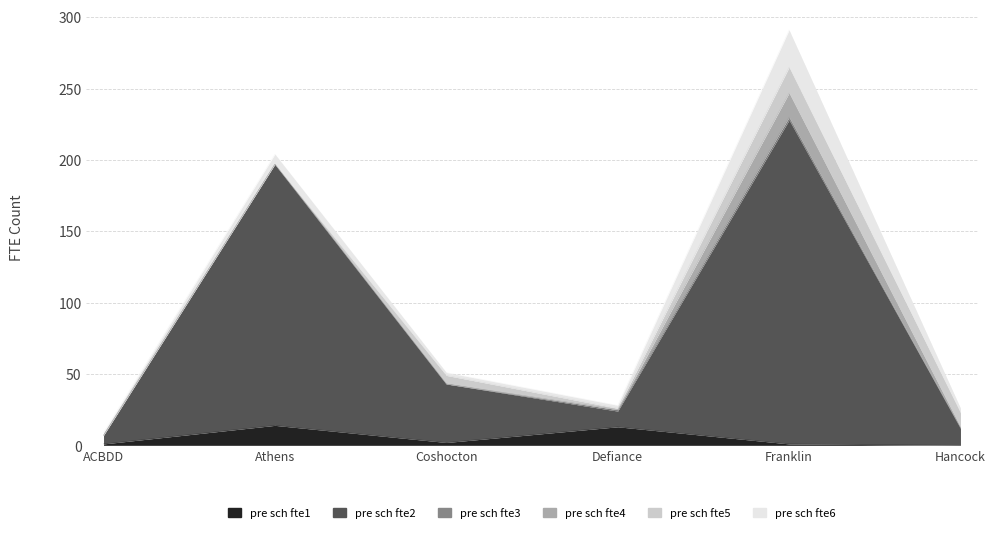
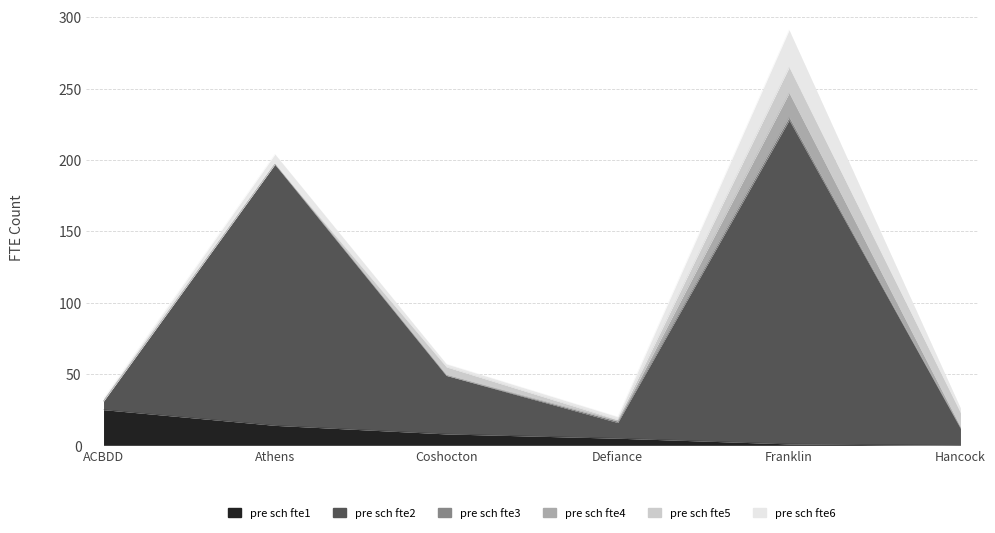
  {
    "pre sch fte1": {
-     "ACBDD": 1,
+     "ACBDD": 25,
      "Athens": 14,
-     "Coshocton": 2,
-     "Defiance": 13,
+     "Coshocton": 8,
+     "Defiance": 5,
      "Franklin": 1,
      "Hancock": 0
    },
    "pre sch fte2": {
      "Franklin": 228
    }
  }
